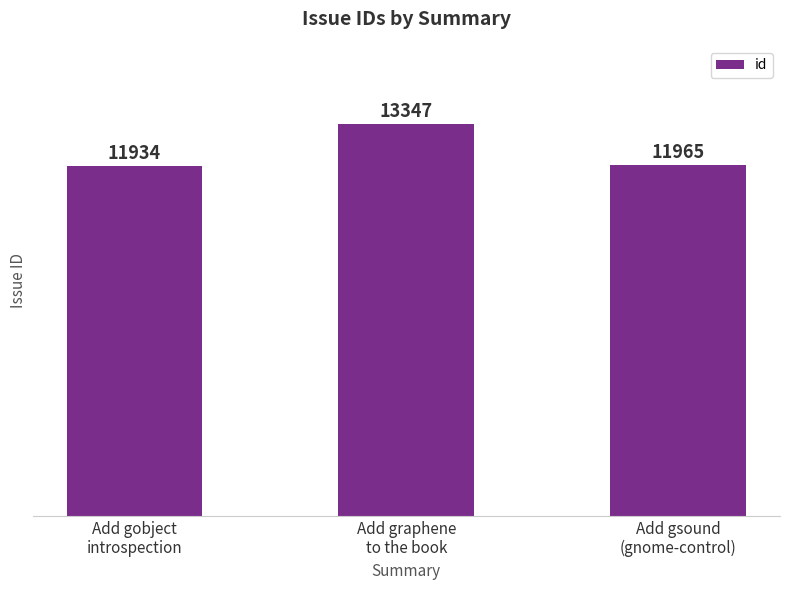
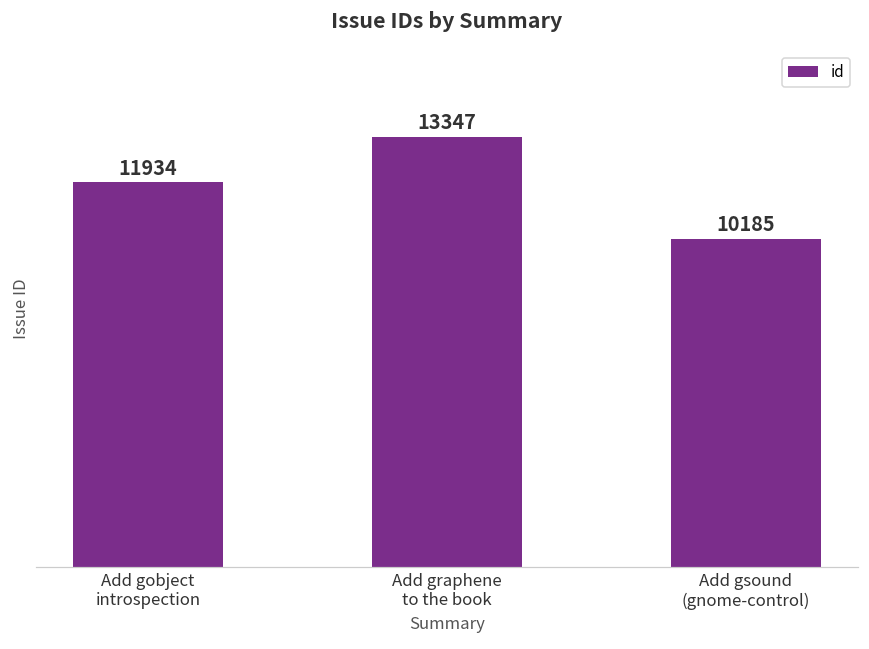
  {
    "Add gobject introspection": 11934,
    "Add graphene to the book": 13347,
-   "Add gsound (gnome-control)": 11965
+   "Add gsound (gnome-control)": 10185
  }
